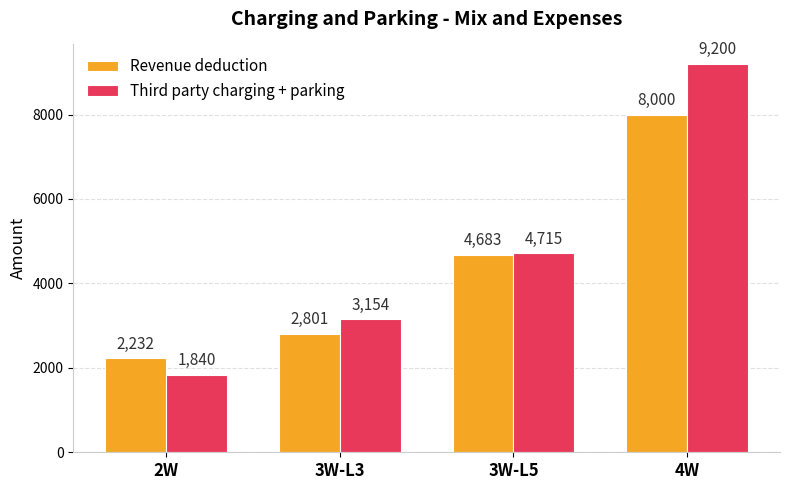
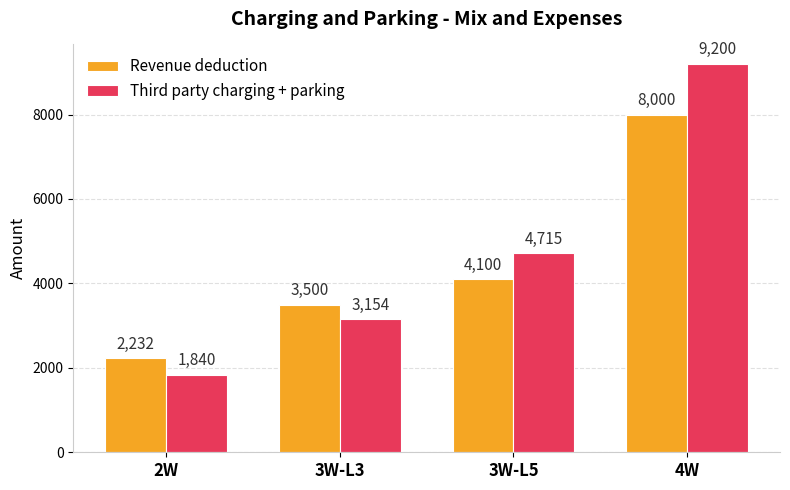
  {
    "Revenue deduction": {
      "2W": "2,232",
-     "3W-L3": "2,801",
-     "3W-L5": "4,683",
+     "3W-L3": "3,500",
+     "3W-L5": "4,100",
      "4W": "8,000"
    },
    "Third party charging + parking": {
      "2W": "1,840",
      "3W-L3": "3,154",
      "3W-L5": "4,715",
      "4W": "9,200"
    }
  }
